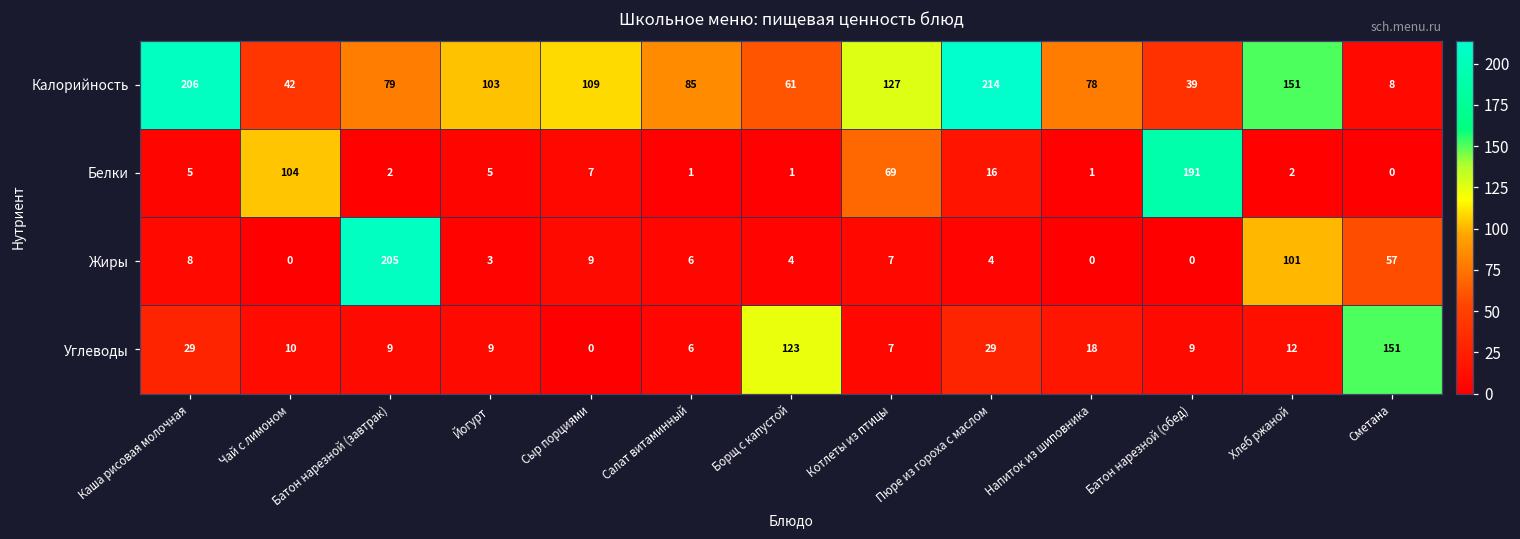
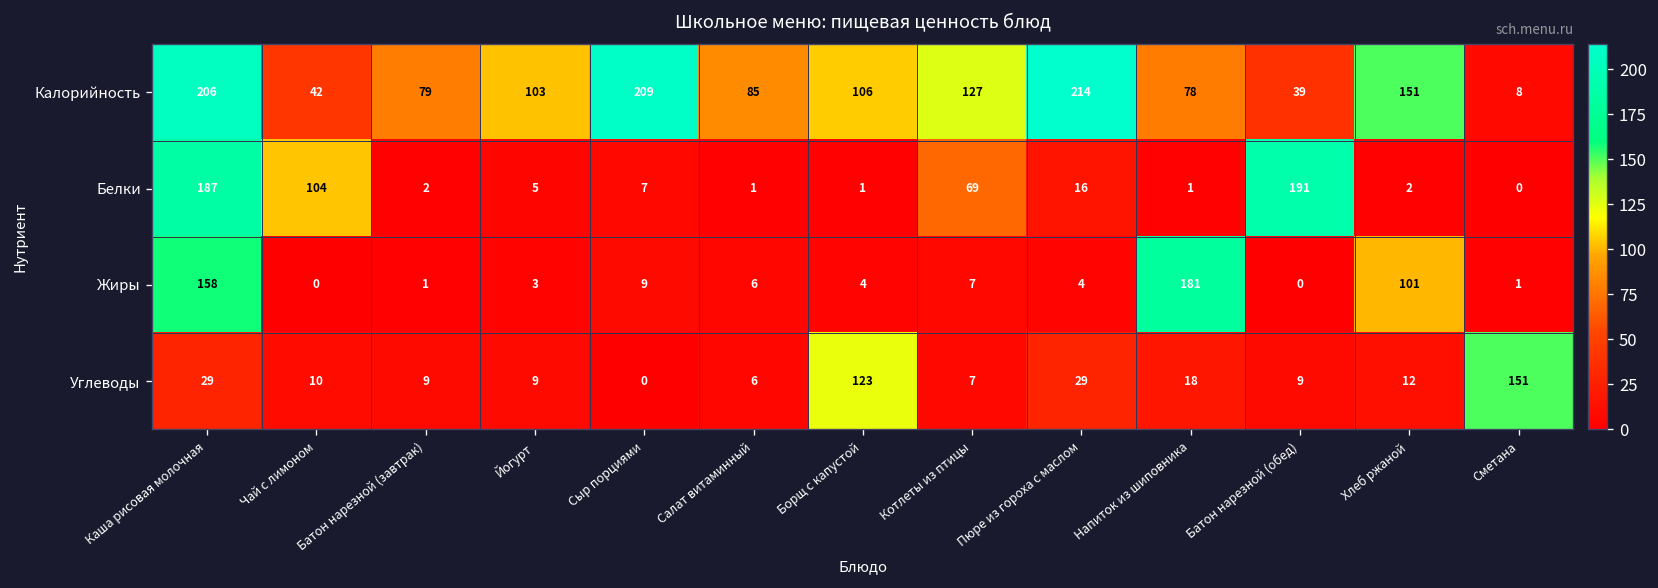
  {
    "Калорийность": {
      "Каша рисовая молочная": 206,
      "Чай с лимоном": 42,
      "Батон нарезной (завтрак)": 79,
      "Йогурт": 103,
-     "Сыр порциями": 109,
+     "Сыр порциями": 209,
      "Салат витаминный": 85,
-     "Борщ с капустой": 61,
+     "Борщ с капустой": 106,
      "Котлеты из птицы": 127,
      "Пюре из гороха с маслом": 214,
      "Напиток из шиповника": 78,
      "Батон нарезной (обед)": 39,
      "Хлеб ржаной": 151,
      "Сметана": 8
    },
    "Белки": {
-     "Каша рисовая молочная": 5,
+     "Каша рисовая молочная": 187,
      "Чай с лимоном": 104,
      "Батон нарезной (завтрак)": 2,
      "Йогурт": 5,
      "Сыр порциями": 7,
      "Салат витаминный": 1,
      "Борщ с капустой": 1,
      "Котлеты из птицы": 69,
      "Пюре из гороха с маслом": 16,
      "Напиток из шиповника": 1,
      "Батон нарезной (обед)": 191,
      "Хлеб ржаной": 2,
      "Сметана": 0
    },
    "Жиры": {
-     "Каша рисовая молочная": 8,
+     "Каша рисовая молочная": 158,
      "Чай с лимоном": 0,
-     "Батон нарезной (завтрак)": 205,
+     "Батон нарезной (завтрак)": 1,
      "Йогурт": 3,
      "Сыр порциями": 9,
      "Салат витаминный": 6,
      "Борщ с капустой": 4,
      "Котлеты из птицы": 7,
      "Пюре из гороха с маслом": 4,
-     "Напиток из шиповника": 0,
+     "Напиток из шиповника": 181,
      "Батон нарезной (обед)": 0,
      "Хлеб ржаной": 101,
-     "Сметана": 57
+     "Сметана": 1
    },
    "Углеводы": {
      "Каша рисовая молочная": 29,
      "Чай с лимоном": 10,
      "Батон нарезной (завтрак)": 9,
      "Йогурт": 9,
      "Сыр порциями": 0,
      "Салат витаминный": 6,
      "Борщ с капустой": 123,
      "Котлеты из птицы": 7,
      "Пюре из гороха с маслом": 29,
      "Напиток из шиповника": 18,
      "Батон нарезной (обед)": 9,
      "Хлеб ржаной": 12,
      "Сметана": 151
    }
  }
